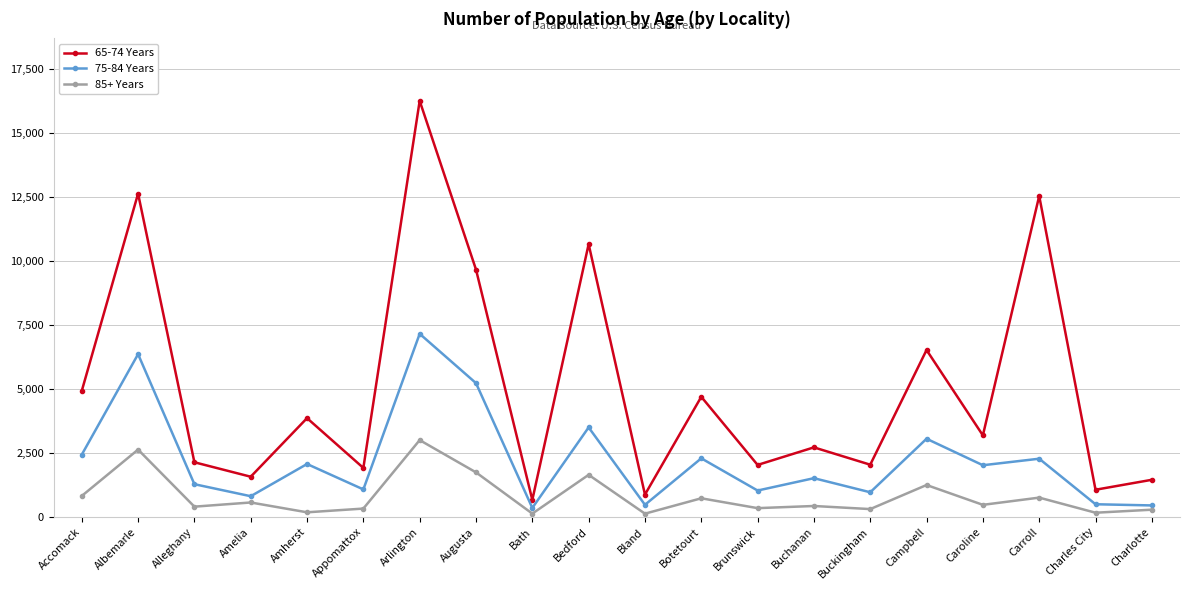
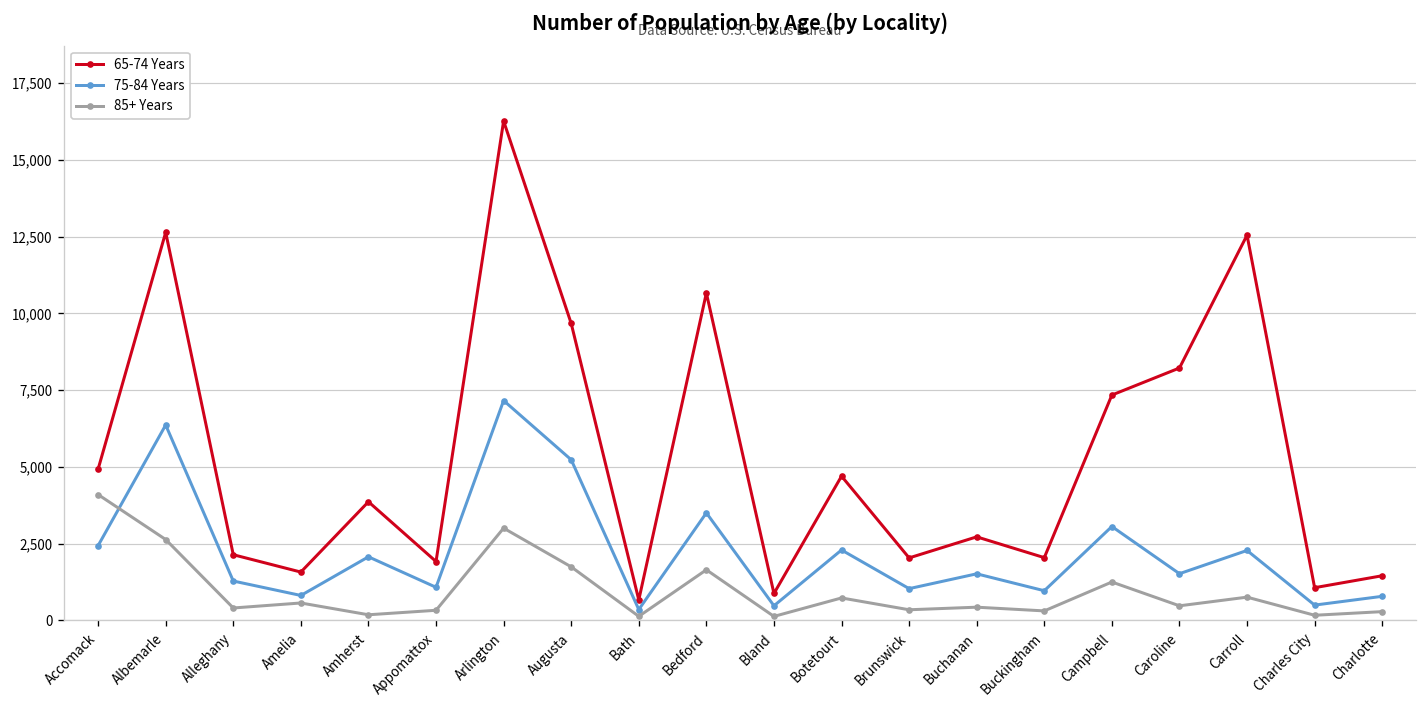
  {
    "65-74 Years": {
      "Accomack": "4,900",
      "Albemarle": "12,600",
      "Alleghany": "2,100",
      "Amelia": "1,600",
      "Amherst": "3,900",
      "Appomattox": "1,900",
      "Arlington": "16,300",
      "Augusta": "9,700",
      "Bath": "700",
      "Bedford": "10,700",
      "Bland": "900",
      "Botetourt": "4,700",
      "Brunswick": "2,000",
      "Buchanan": "2,700",
      "Buckingham": "2,000",
-     "Campbell": "6,500",
-     "Caroline": "3,200",
+     "Campbell": "7,300",
+     "Caroline": "8,200",
      "Carroll": "12,600",
      "Charles City": "1,100",
      "Charlotte": "1,500"
    },
    "75-84 Years": {
      "Accomack": "2,400",
      "Albemarle": "6,400",
      "Alleghany": "1,300",
      "Amelia": "800",
      "Amherst": "2,100",
      "Appomattox": "1,100",
      "Arlington": "7,200",
      "Augusta": "5,200",
      "Bath": "400",
      "Bedford": "3,500",
      "Bland": "500",
      "Botetourt": "2,300",
      "Brunswick": "1,000",
      "Buchanan": "1,500",
      "Buckingham": "1,000",
      "Campbell": "3,100",
-     "Caroline": "2,000",
+     "Caroline": "1,500",
      "Carroll": "2,300",
      "Charles City": "500",
-     "Charlotte": "500"
+     "Charlotte": "800"
    },
    "85+ Years": {
-     "Accomack": "800",
+     "Accomack": "4,100",
      "Albemarle": "2,600",
      "Alleghany": "400",
      "Amelia": "600",
      "Amherst": "200",
      "Appomattox": "300",
      "Arlington": "3,000",
      "Augusta": "1,700",
      "Bath": "100",
      "Bedford": "1,700",
      "Bland": "100",
      "Botetourt": "700",
      "Brunswick": "300",
      "Buchanan": "400",
      "Buckingham": "300",
      "Campbell": "1,300",
      "Caroline": "500",
      "Carroll": "800",
      "Charles City": "200",
      "Charlotte": "300"
    }
  }
